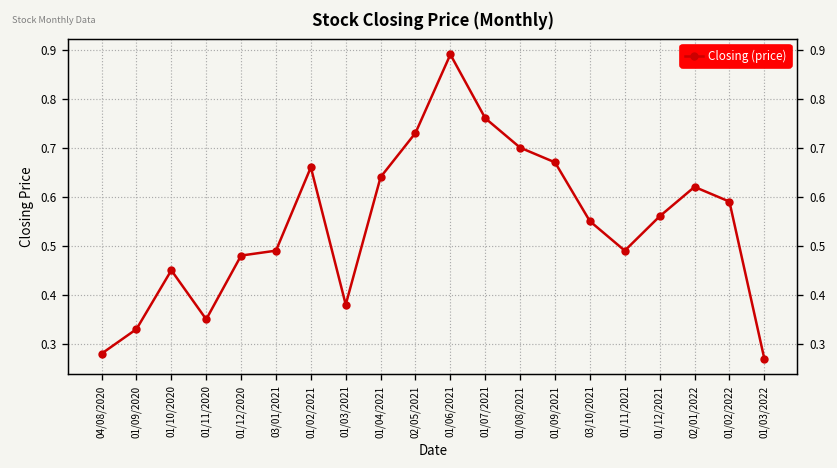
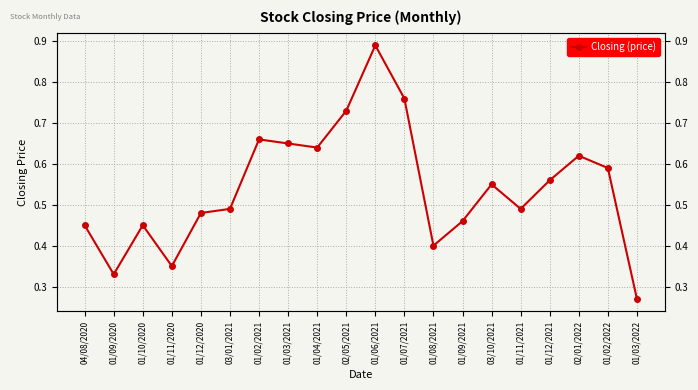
  {
-   "04/08/2020": 0.28,
+   "04/08/2020": 0.45,
    "01/09/2020": 0.33,
    "01/10/2020": 0.45,
    "01/11/2020": 0.35,
    "01/12/2020": 0.48,
    "03/01/2021": 0.49,
    "01/02/2021": 0.66,
-   "01/03/2021": 0.38,
+   "01/03/2021": 0.65,
    "01/04/2021": 0.64,
    "02/05/2021": 0.73,
    "01/06/2021": 0.89,
    "01/07/2021": 0.76,
-   "01/08/2021": 0.7,
-   "01/09/2021": 0.67,
+   "01/08/2021": 0.4,
+   "01/09/2021": 0.46,
    "03/10/2021": 0.55,
    "01/11/2021": 0.49,
    "01/12/2021": 0.56,
    "02/01/2022": 0.62,
    "01/02/2022": 0.59,
    "01/03/2022": 0.27
  }
